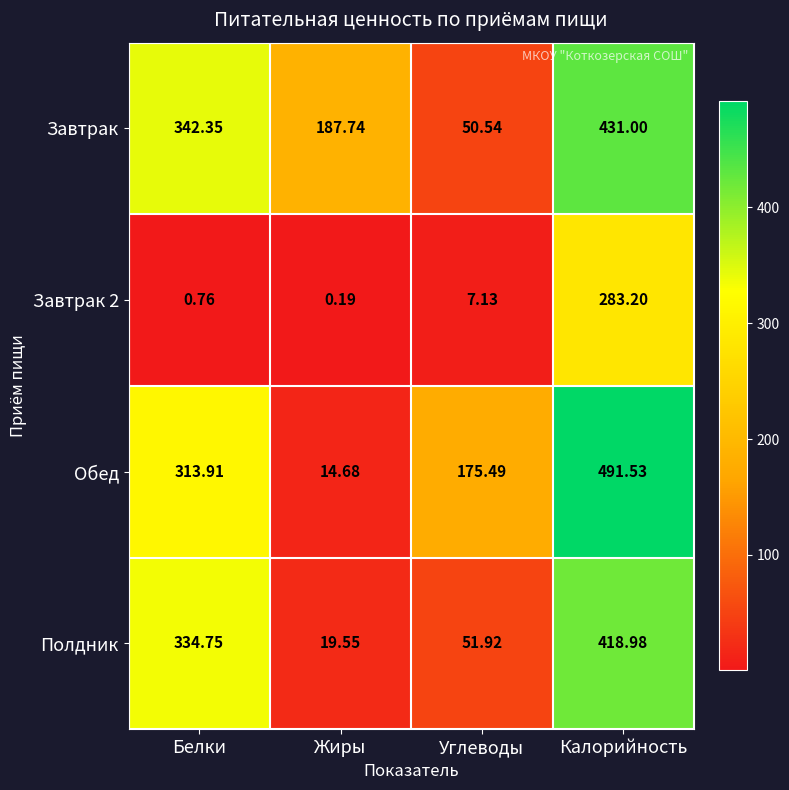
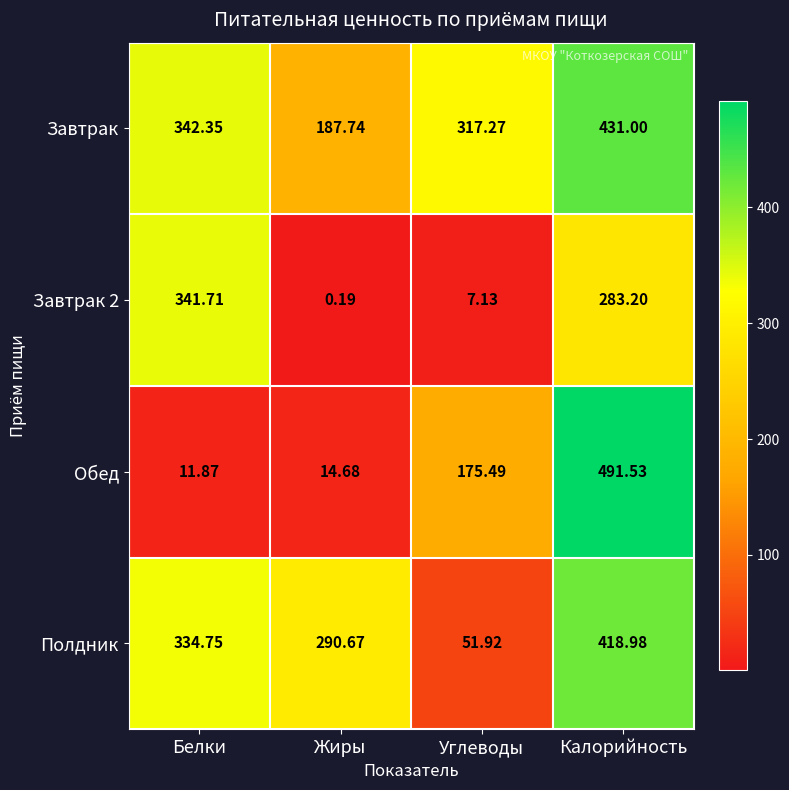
  {
    "Завтрак": {
      "Белки": 342.35,
      "Жиры": 187.74,
-     "Углеводы": 50.54
+     "Углеводы": 317.27
    },
    "Завтрак 2": {
-     "Белки": 0.76,
+     "Белки": 341.71,
      "Жиры": 0.19,
      "Углеводы": 7.13,
      "Калорийность": 283.20
    },
    "Обед": {
-     "Белки": 313.91,
+     "Белки": 11.87,
      "Жиры": 14.68,
      "Углеводы": 175.49,
      "Калорийность": 491.53
    },
    "Полдник": {
      "Белки": 334.75,
-     "Жиры": 19.55,
+     "Жиры": 290.67,
      "Углеводы": 51.92,
      "Калорийность": 418.98
    }
  }
